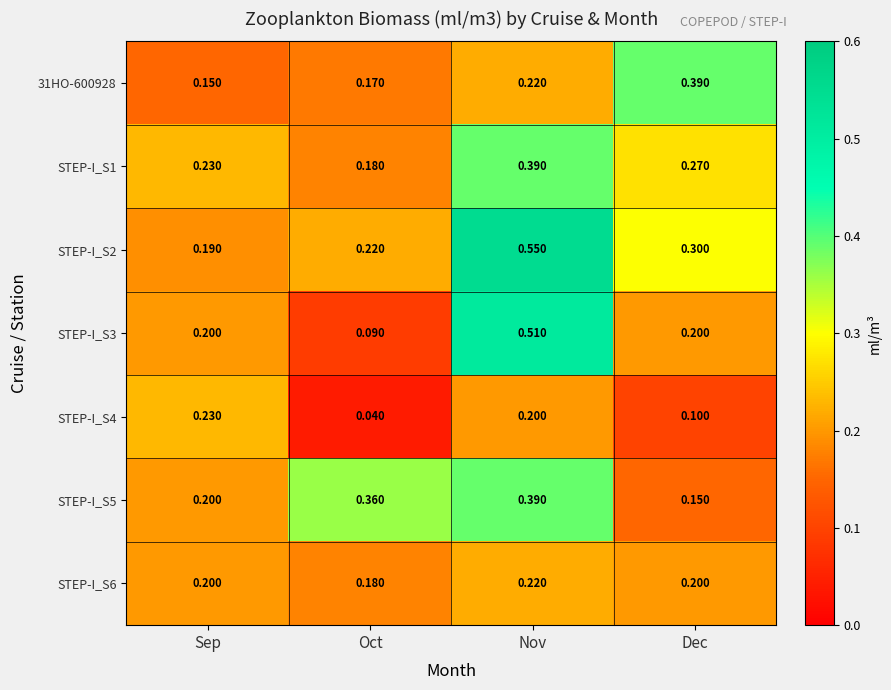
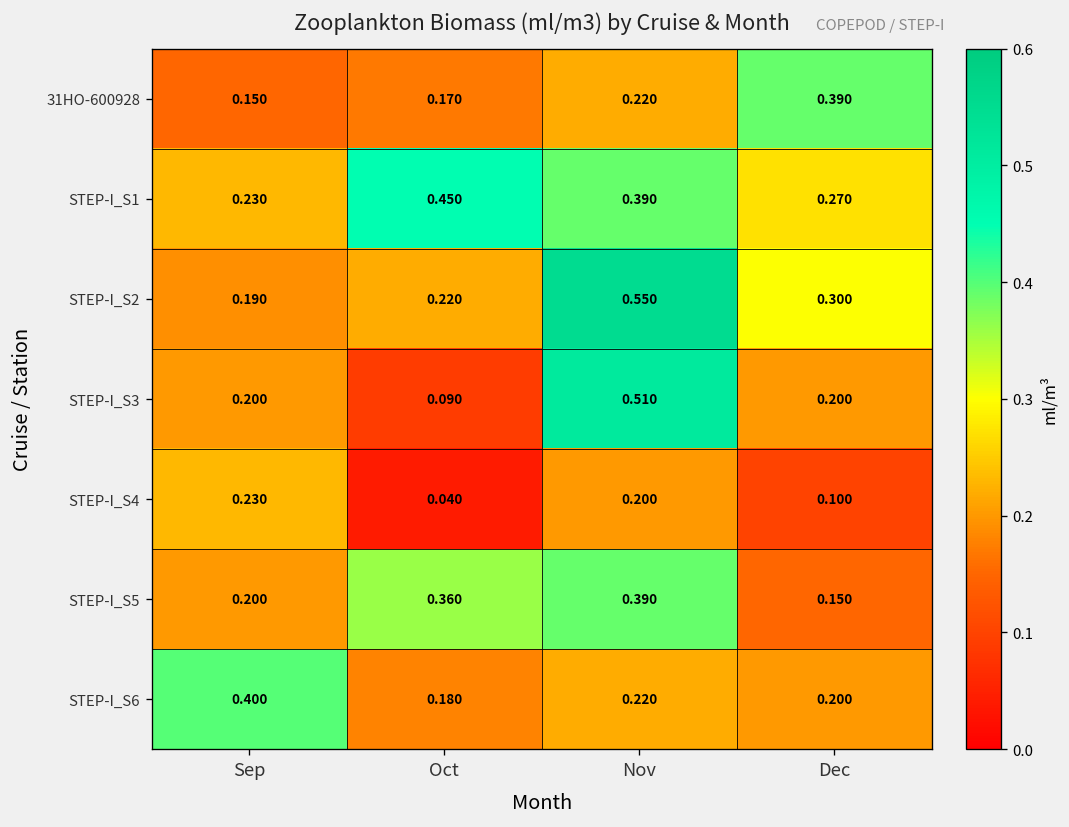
  {
    "31HO-600928": {
      "Sep": 0.150,
      "Oct": 0.170,
      "Nov": 0.220,
      "Dec": 0.390
    },
    "STEP-I_S1": {
      "Sep": 0.230,
-     "Oct": 0.180,
+     "Oct": 0.450,
      "Nov": 0.390,
      "Dec": 0.270
    },
    "STEP-I_S2": {
      "Sep": 0.190,
      "Oct": 0.220,
      "Nov": 0.550,
      "Dec": 0.300
    },
    "STEP-I_S3": {
      "Sep": 0.200,
      "Oct": 0.090,
      "Nov": 0.510,
      "Dec": 0.200
    },
    "STEP-I_S4": {
      "Sep": 0.230,
      "Oct": 0.040,
      "Nov": 0.200,
      "Dec": 0.100
    },
    "STEP-I_S5": {
      "Sep": 0.200,
      "Oct": 0.360,
      "Nov": 0.390,
      "Dec": 0.150
    },
    "STEP-I_S6": {
-     "Sep": 0.200,
+     "Sep": 0.400,
      "Oct": 0.180,
      "Nov": 0.220,
      "Dec": 0.200
    }
  }
